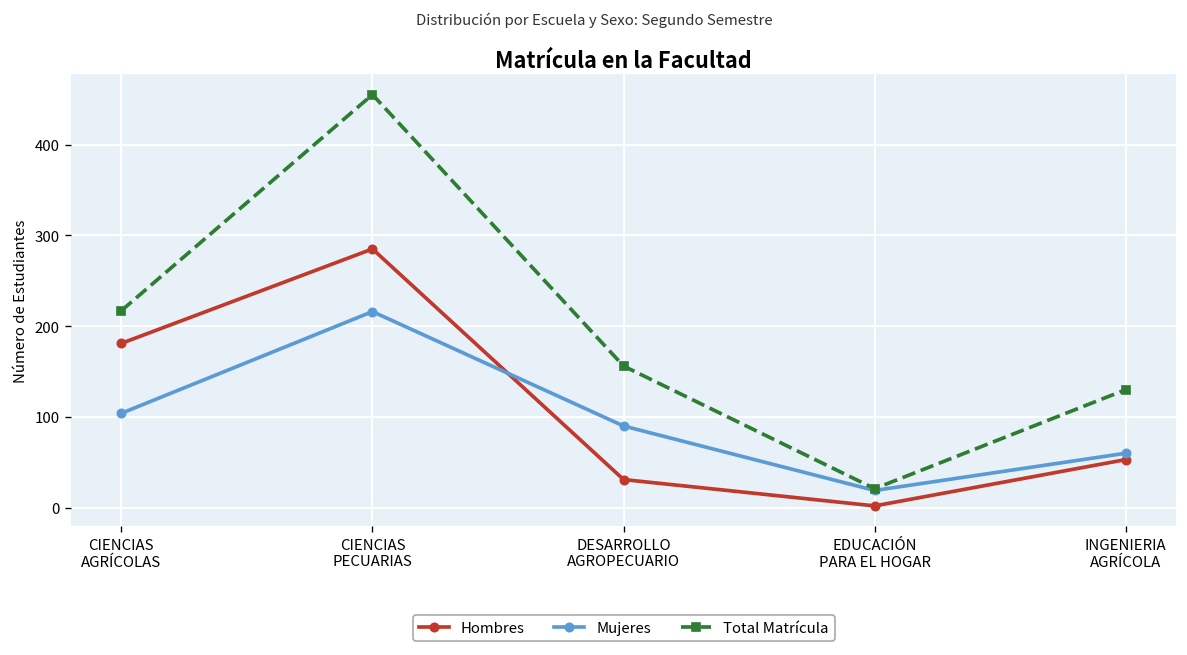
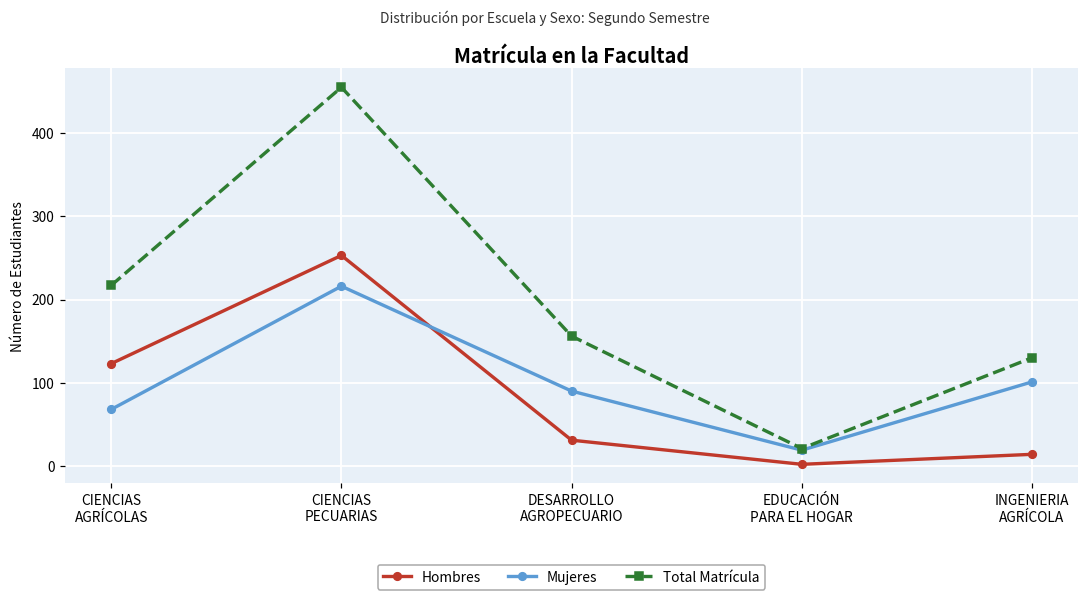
  {
    "Hombres": {
-     "CIENCIAS AGRÍCOLAS": 180,
-     "CIENCIAS PECUARIAS": 290,
+     "CIENCIAS AGRÍCOLAS": 120,
+     "CIENCIAS PECUARIAS": 250,
      "DESARROLLO AGROPECUARIO": 30,
      "EDUCACIÓN PARA EL HOGAR": 0,
-     "INGENIERIA AGRÍCOLA": 50
+     "INGENIERIA AGRÍCOLA": 10
    },
    "Mujeres": {
-     "CIENCIAS AGRÍCOLAS": 100,
+     "CIENCIAS AGRÍCOLAS": 70,
      "CIENCIAS PECUARIAS": 220,
      "DESARROLLO AGROPECUARIO": 90,
-     "INGENIERIA AGRÍCOLA": 60
+     "INGENIERIA AGRÍCOLA": 100
    },
    "Total Matrícula": {
      "CIENCIAS AGRÍCOLAS": 220,
      "CIENCIAS PECUARIAS": 460,
      "DESARROLLO AGROPECUARIO": 160,
      "INGENIERIA AGRÍCOLA": 130
    }
  }
